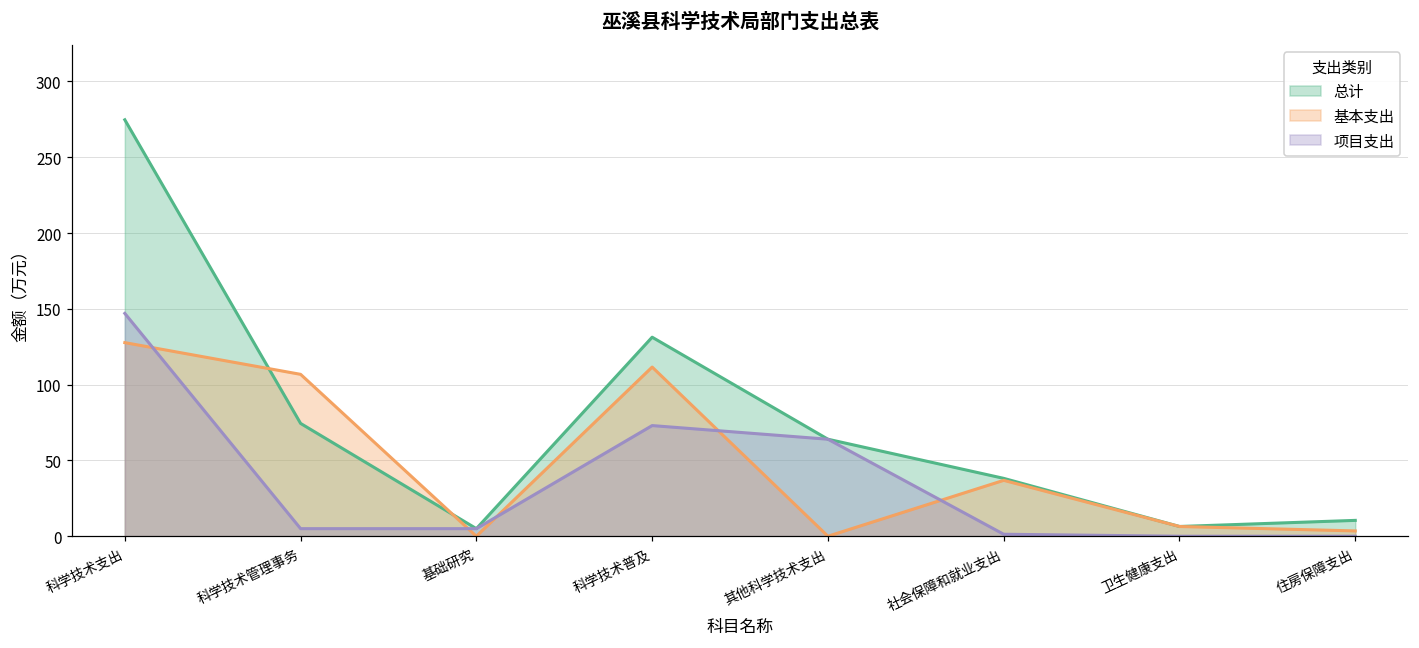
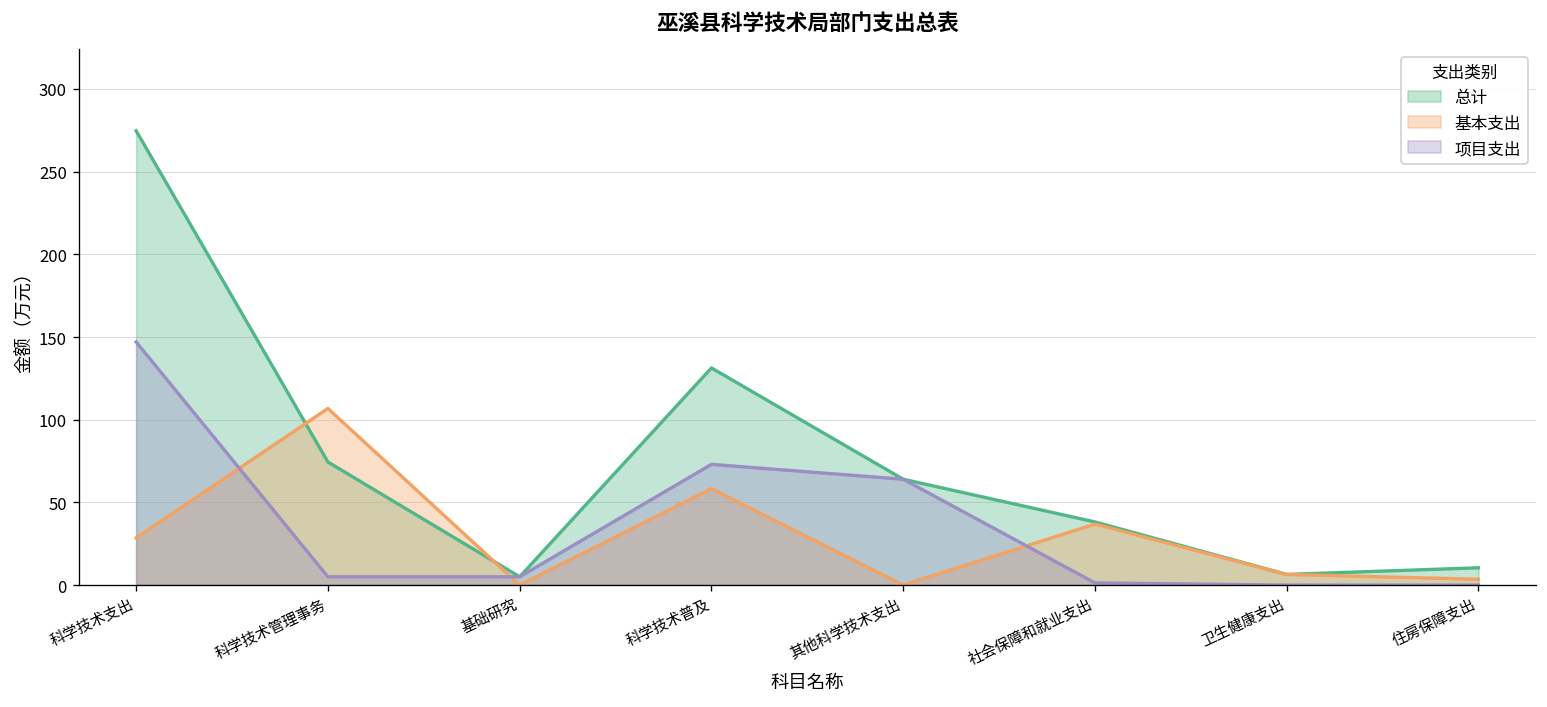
  {
    "基本支出": {
-     "科学技术支出": 128,
+     "科学技术支出": 28,
      "科学技术管理事务": 107,
      "基础研究": 0,
-     "科学技术普及": 112,
+     "科学技术普及": 58,
      "其他科学技术支出": 0,
      "住房保障支出": 4
    }
  }
